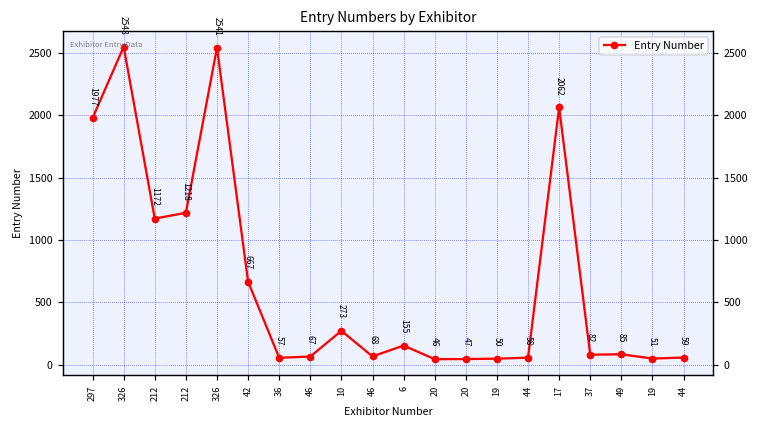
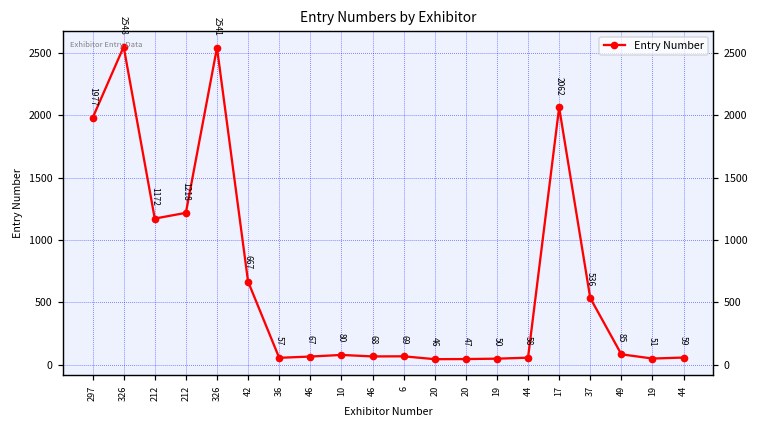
  {
    "297": 1977,
    "42": 667,
    "36": 57,
-   "10": 273,
-   "6": 155,
+   "10": 80,
+   "6": 69,
    "17": 2062,
-   "37": 82,
+   "37": 536,
    "49": 85
  }
